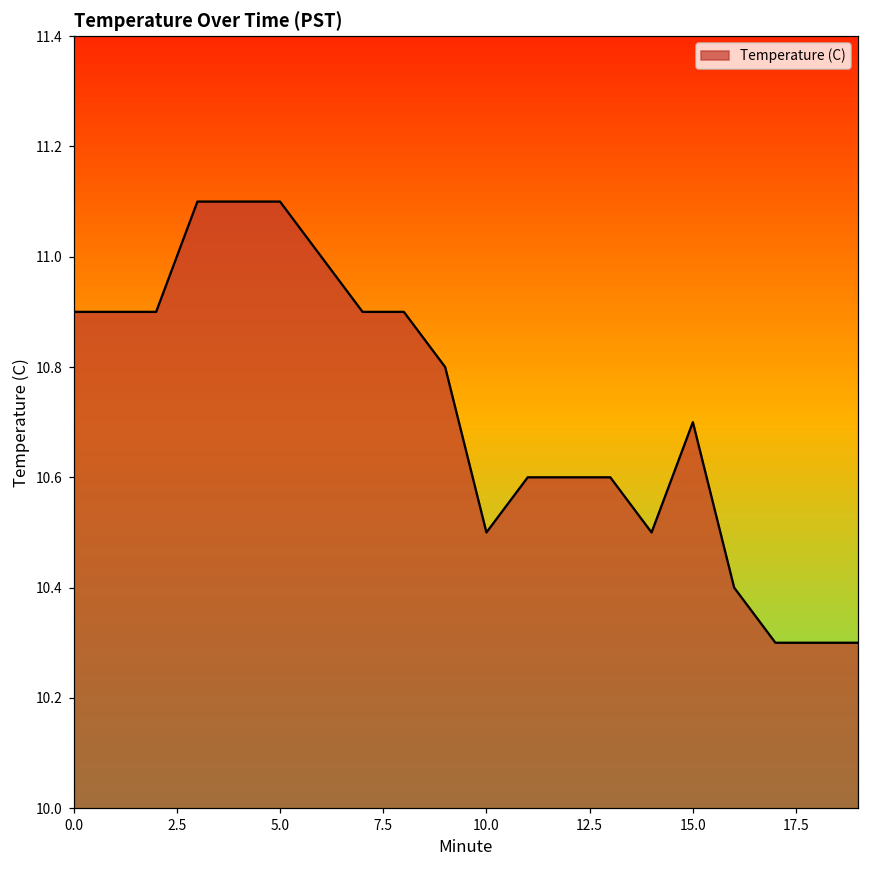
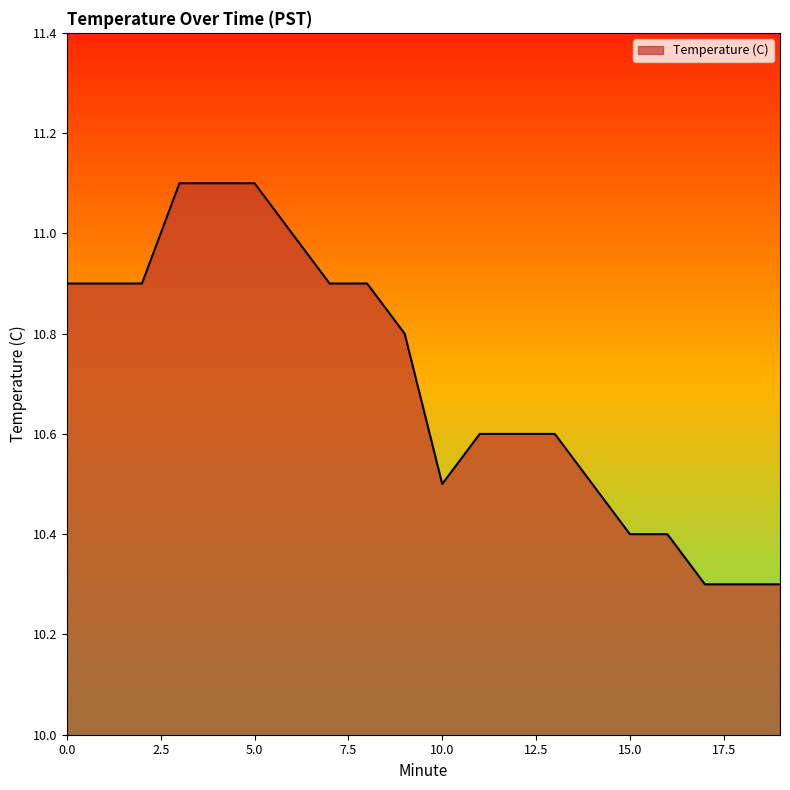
  {
    "0.0": 10.9,
    "5.0": 11.1,
    "10.0": 10.5,
-   "15.0": 10.7
+   "15.0": 10.4
  }
